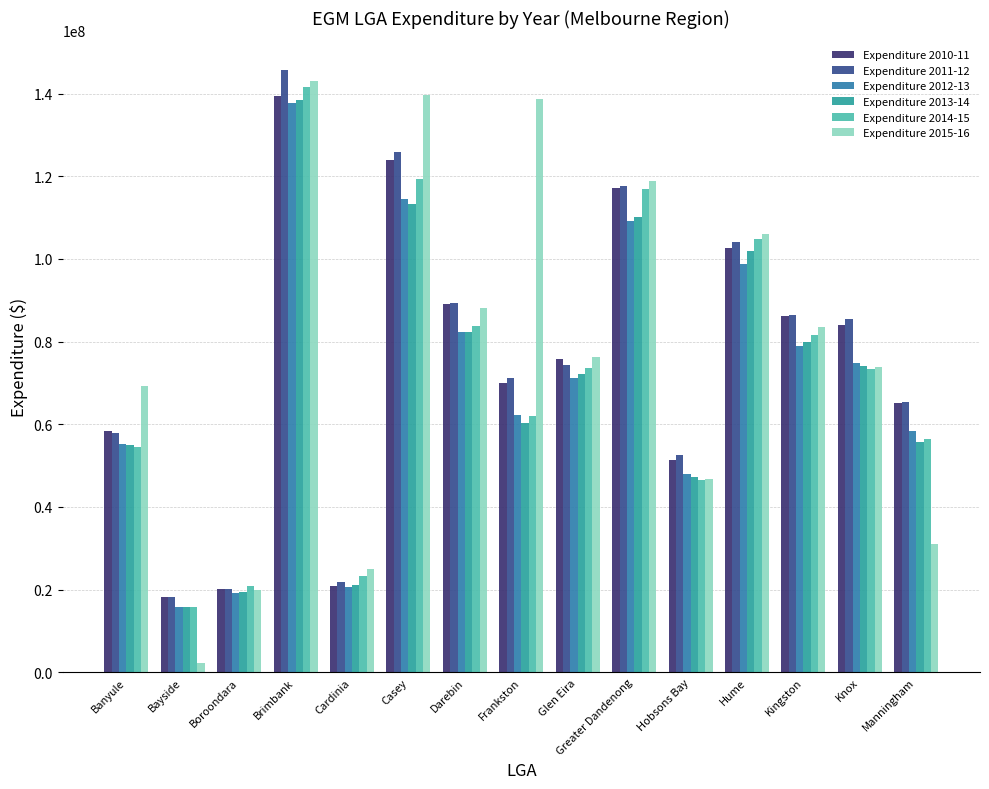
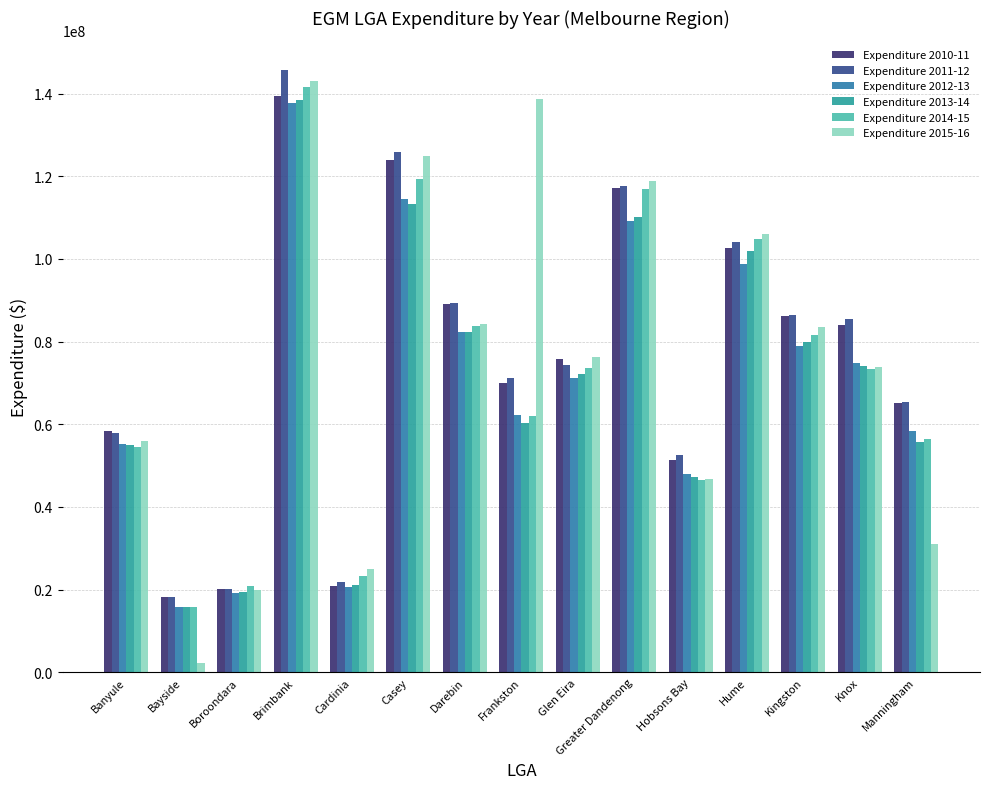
  {
    "Expenditure 2015-16": {
-     "Banyule": 69000000,
+     "Banyule": 56000000,
      "Bayside": 2000000,
      "Boroondara": 20000000,
      "Brimbank": 143000000,
      "Cardinia": 25000000,
-     "Casey": 140000000,
-     "Darebin": 88000000,
+     "Casey": 125000000,
+     "Darebin": 84000000,
      "Frankston": 139000000,
      "Glen Eira": 76000000,
      "Greater Dandenong": 119000000,
      "Hobsons Bay": 47000000,
      "Hume": 106000000,
      "Kingston": 83000000,
      "Knox": 74000000,
      "Manningham": 31000000
    }
  }
